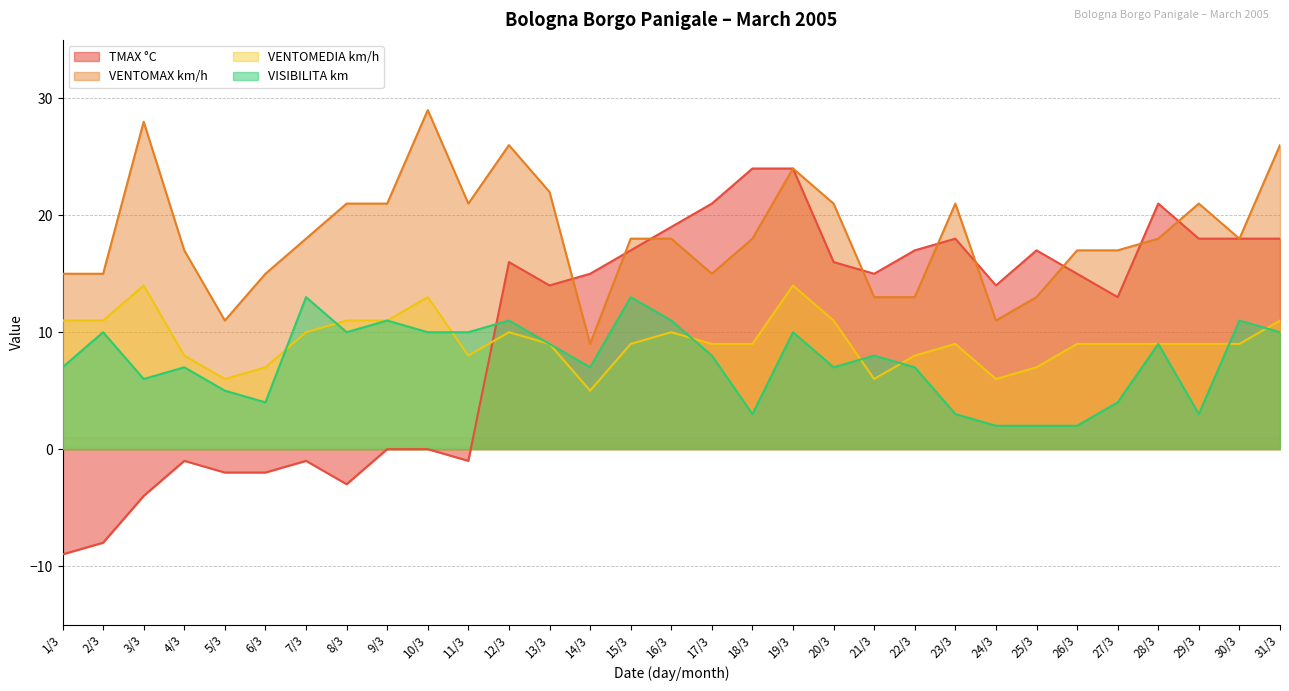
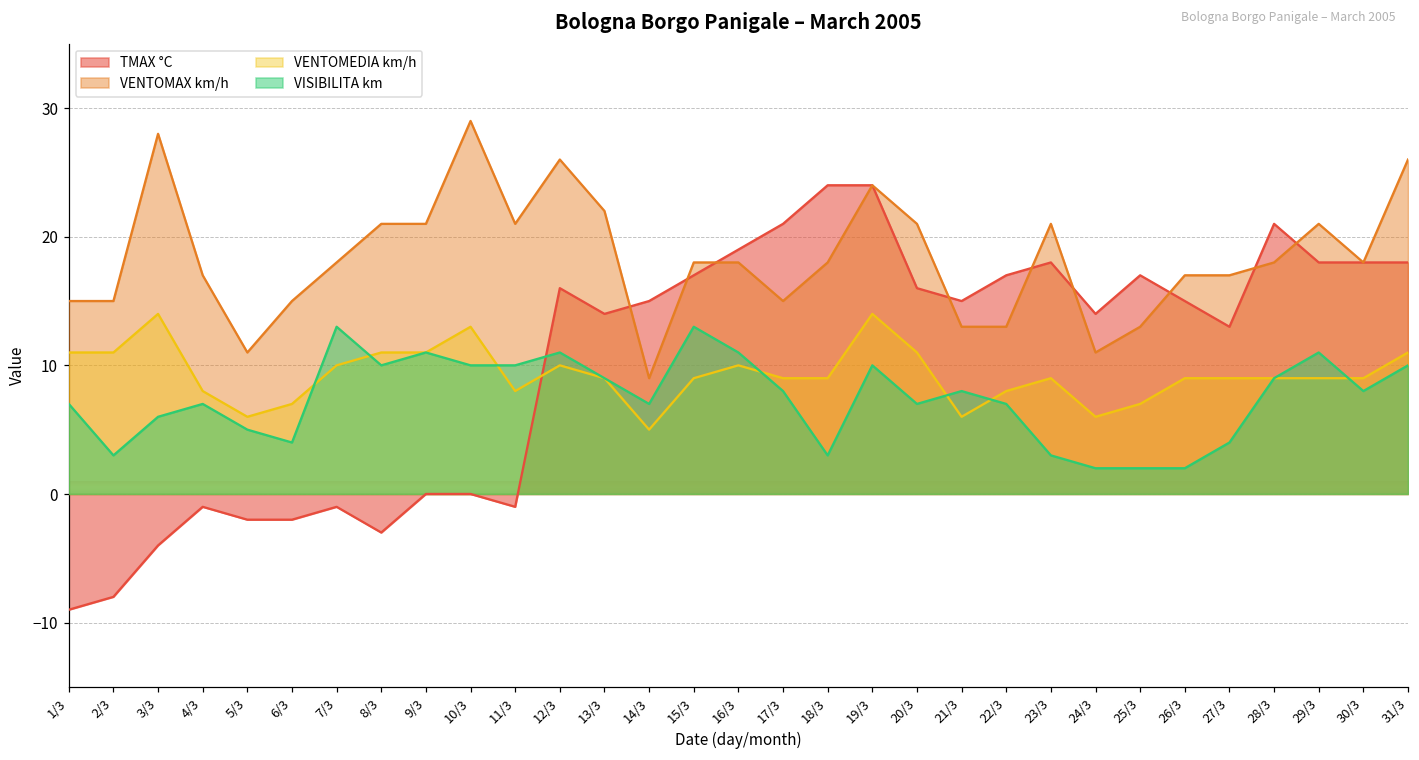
  {
    "VISIBILITA km": {
      "1/3": 7,
-     "2/3": 10,
+     "2/3": 3,
      "3/3": 6,
      "4/3": 7,
      "5/3": 5,
      "6/3": 4,
      "7/3": 13,
      "8/3": 10,
      "10/3": 10,
      "11/3": 10,
      "12/3": 11,
      "14/3": 7,
      "15/3": 13,
      "16/3": 11,
      "17/3": 8,
      "18/3": 3,
      "19/3": 10,
      "20/3": 7,
      "21/3": 8,
      "22/3": 7,
      "23/3": 3,
      "24/3": 2,
      "25/3": 2,
      "26/3": 2,
      "27/3": 4,
-     "29/3": 3,
-     "30/3": 11,
+     "29/3": 11,
+     "30/3": 8,
      "31/3": 10
    }
  }
